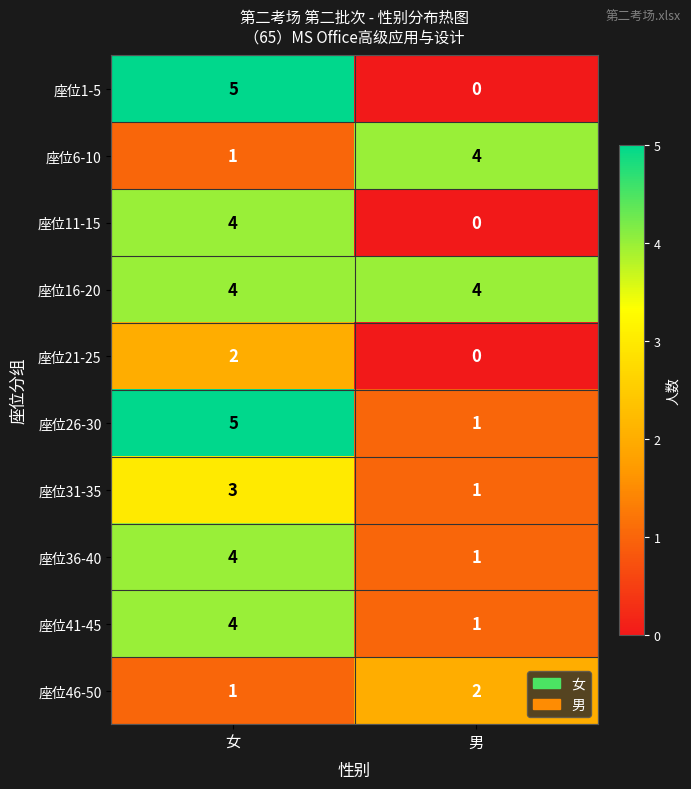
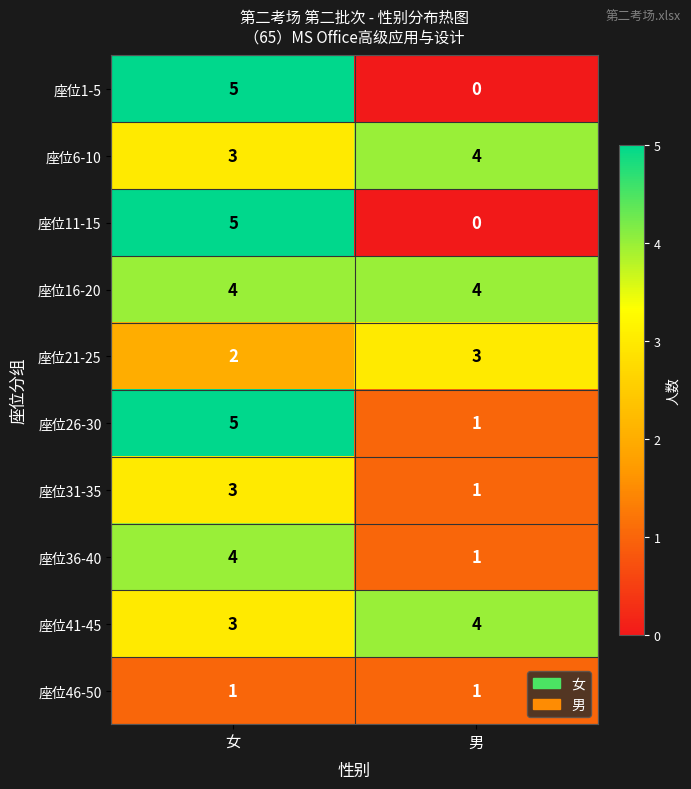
  {
    "座位1-5": {
      "女": 5,
      "男": 0
    },
    "座位6-10": {
-     "女": 1,
+     "女": 3,
      "男": 4
    },
    "座位11-15": {
-     "女": 4,
+     "女": 5,
      "男": 0
    },
    "座位16-20": {
      "女": 4,
      "男": 4
    },
    "座位21-25": {
      "女": 2,
-     "男": 0
+     "男": 3
    },
    "座位26-30": {
      "女": 5,
      "男": 1
    },
    "座位31-35": {
      "女": 3,
      "男": 1
    },
    "座位36-40": {
      "女": 4,
      "男": 1
    },
    "座位41-45": {
-     "女": 4,
-     "男": 1
+     "女": 3,
+     "男": 4
    },
    "座位46-50": {
      "女": 1,
-     "男": 2
+     "男": 1
    }
  }
